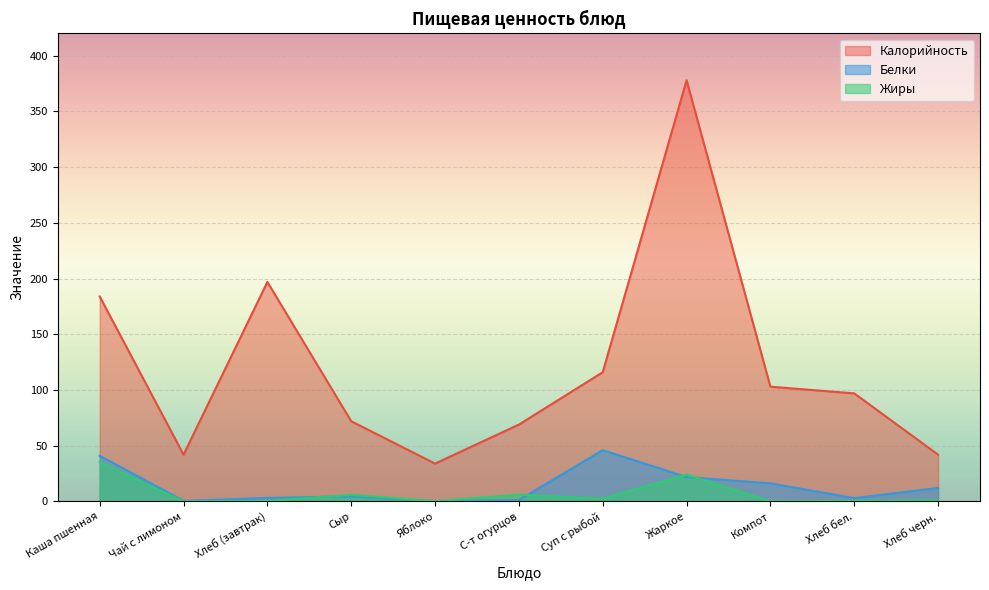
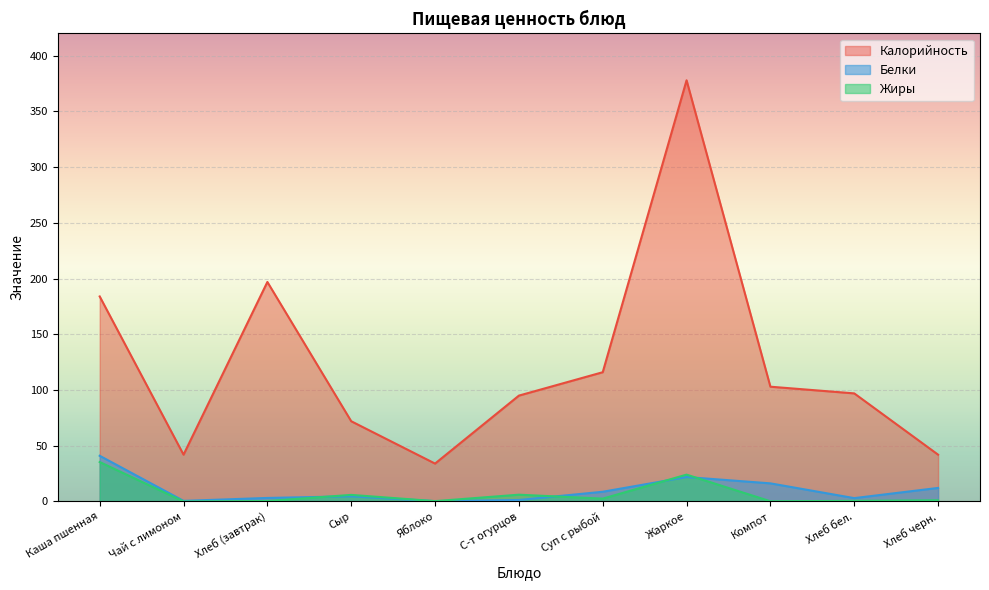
  {
    "Калорийность": {
      "Каша пшенная": 184,
      "Чай с лимоном": 42,
      "Хлеб (завтрак)": 197,
      "Сыр": 72,
      "Яблоко": 34,
-     "С-т огурцов": 69,
+     "С-т огурцов": 95,
      "Суп с рыбой": 116,
      "Жаркое": 378,
      "Компот": 103,
      "Хлеб бел.": 97,
      "Хлеб черн.": 42
    },
    "Белки": {
      "Каша пшенная": 41,
      "Хлеб (завтрак)": 3,
      "С-т огурцов": 1,
-     "Суп с рыбой": 46,
+     "Суп с рыбой": 9,
      "Компот": 16,
      "Хлеб бел.": 3,
      "Хлеб черн.": 12
    },
    "Жиры": {
      "Каша пшенная": 35,
      "Хлеб (завтрак)": 0,
      "С-т огурцов": 6,
      "Суп с рыбой": 3,
      "Компот": 0,
      "Хлеб бел.": 1,
      "Хлеб черн.": 1
    }
  }
